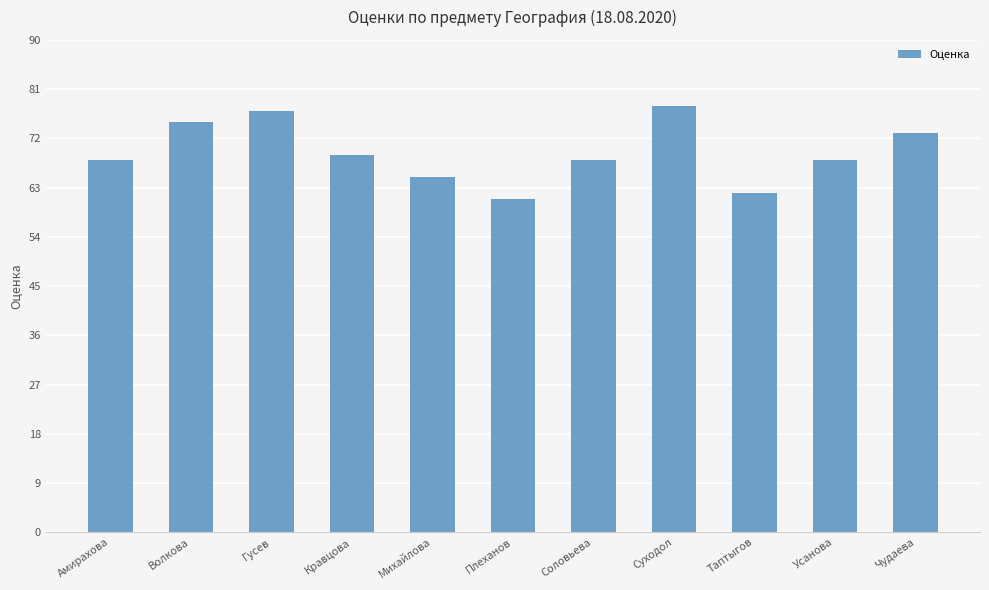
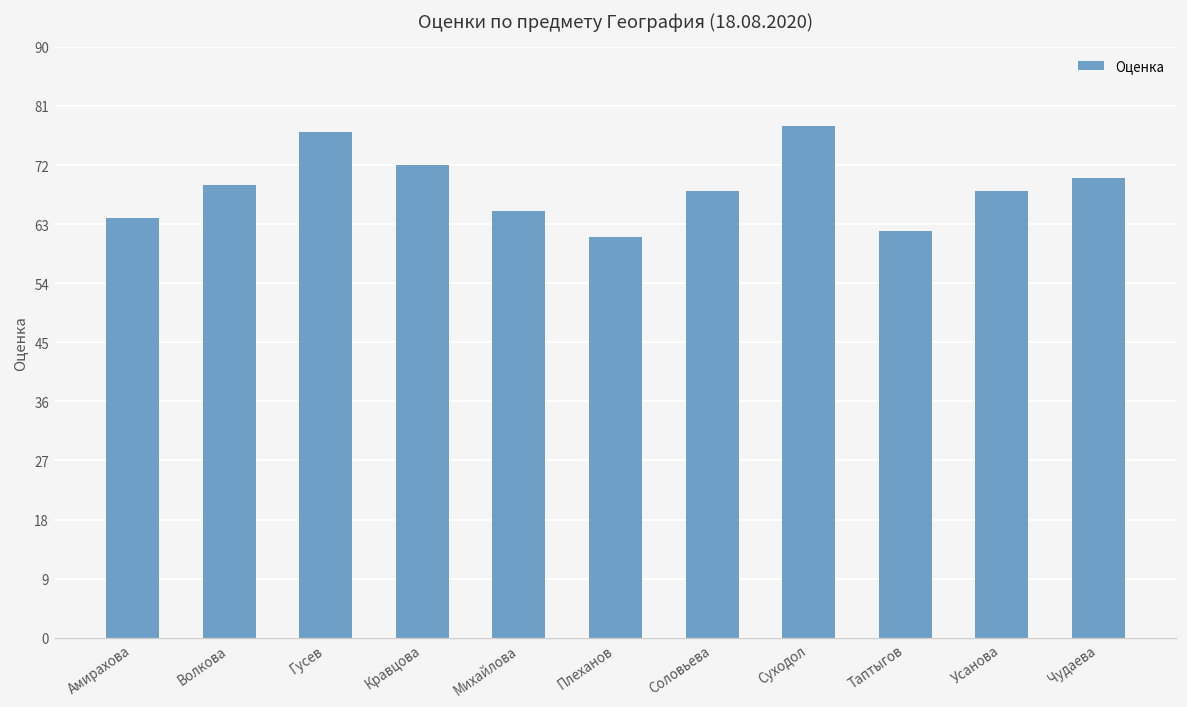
  {
-   "Амирахова": 68,
-   "Волкова": 75,
+   "Амирахова": 64,
+   "Волкова": 69,
    "Гусев": 77,
-   "Кравцова": 69,
+   "Кравцова": 72,
    "Михайлова": 65,
    "Плеханов": 61,
    "Соловьева": 68,
    "Суходол": 78,
    "Таптыгов": 62,
    "Усанова": 68,
-   "Чудаева": 73
+   "Чудаева": 70
  }
